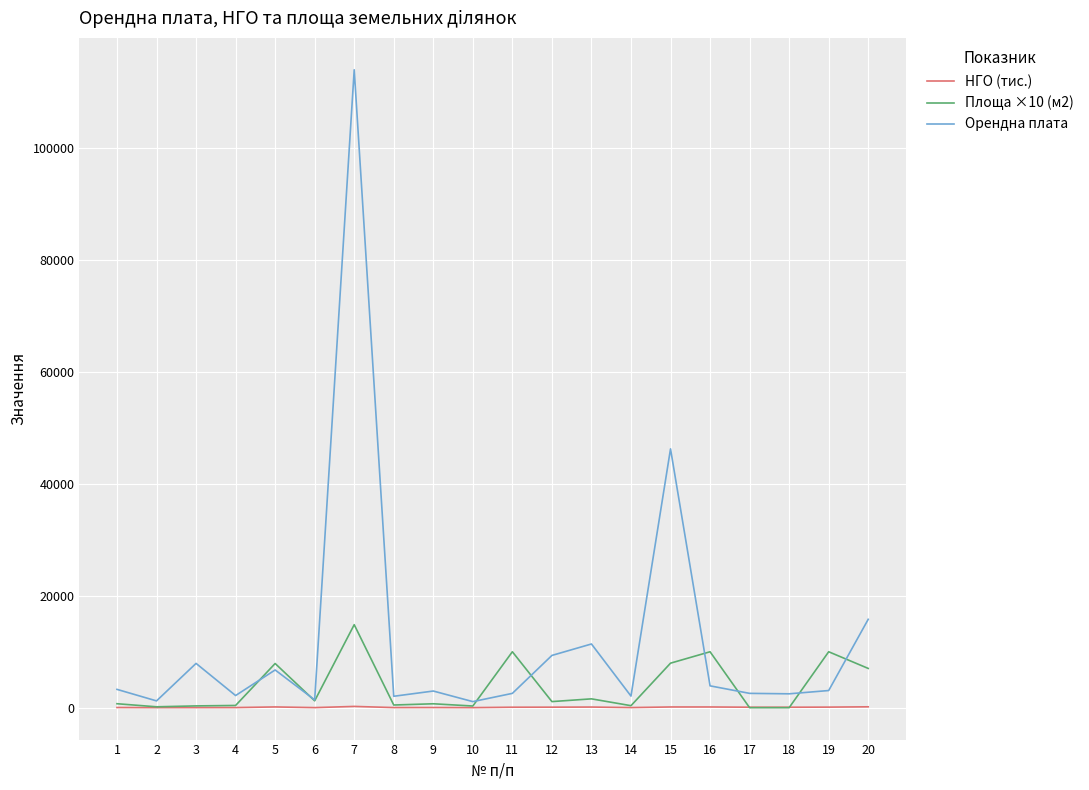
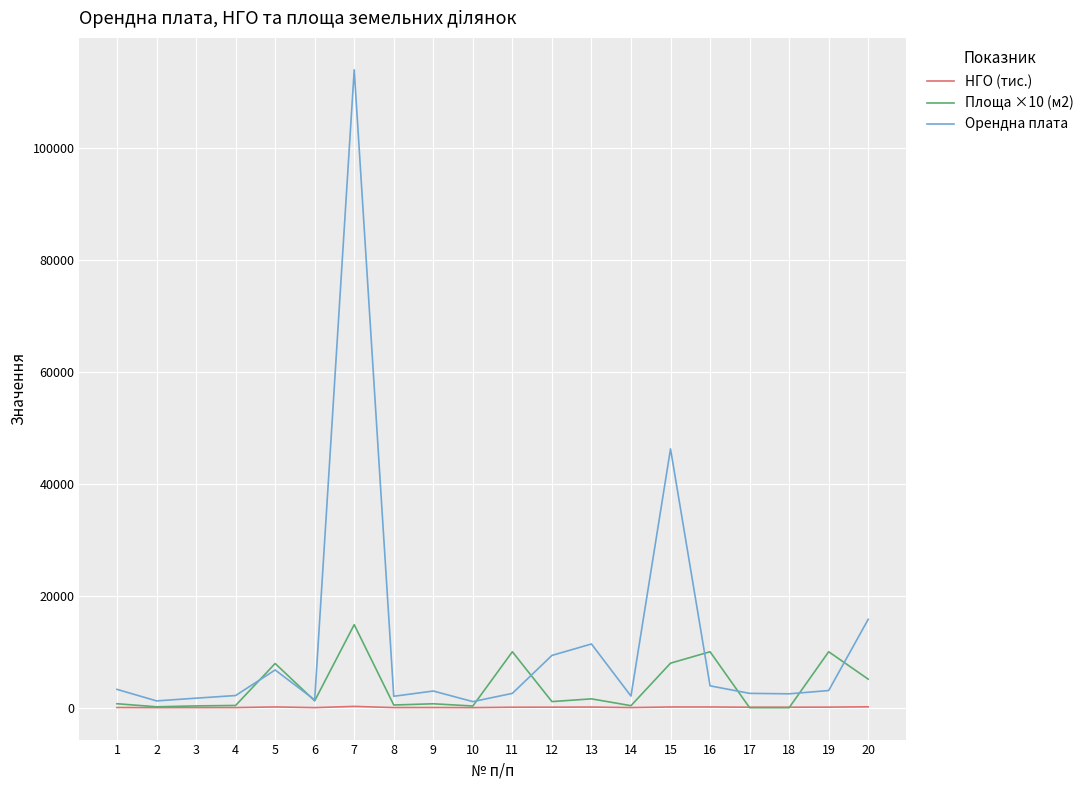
  {
    "НГО (тис.)": {
      "1": 0,
      "5": 0,
      "6": 0,
      "7": 0,
      "8": 0,
      "9": 0,
      "11": 0,
      "12": 0,
      "13": 0,
      "15": 0,
      "16": 0,
      "19": 0,
      "20": 0
    },
    "Площа ×10 (м2)": {
      "1": 1000,
      "5": 8000,
      "7": 15000,
      "8": 0,
      "9": 1000,
      "11": 10000,
      "12": 1000,
      "13": 2000,
      "15": 8000,
      "16": 10000,
      "19": 10000,
-     "20": 7000
+     "20": 5000
    },
    "Орендна плата": {
      "1": 3000,
      "2": 1000,
-     "3": 8000,
+     "3": 2000,
      "4": 2000,
      "5": 7000,
      "7": 114000,
      "8": 2000,
      "9": 3000,
      "10": 1000,
      "11": 3000,
      "12": 9000,
      "13": 11000,
      "14": 2000,
      "15": 46000,
      "16": 4000,
      "17": 3000,
      "18": 2000,
      "19": 3000,
      "20": 16000
    }
  }
